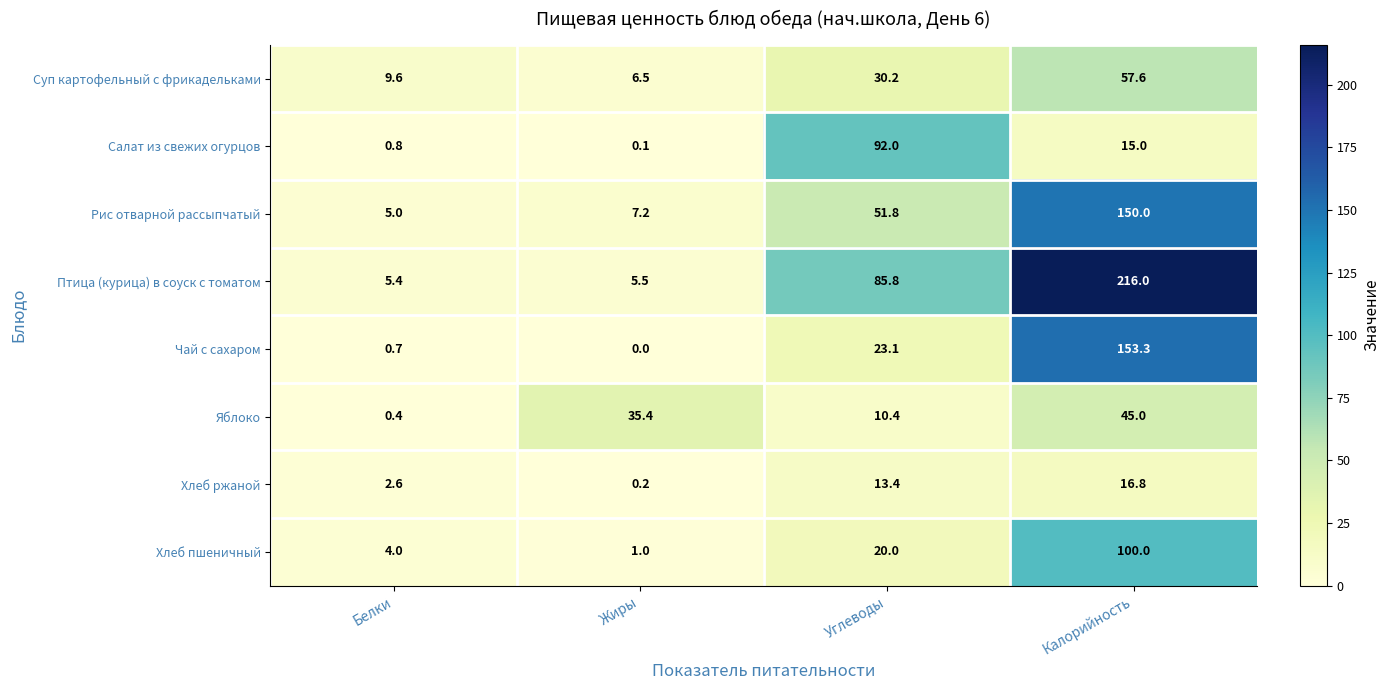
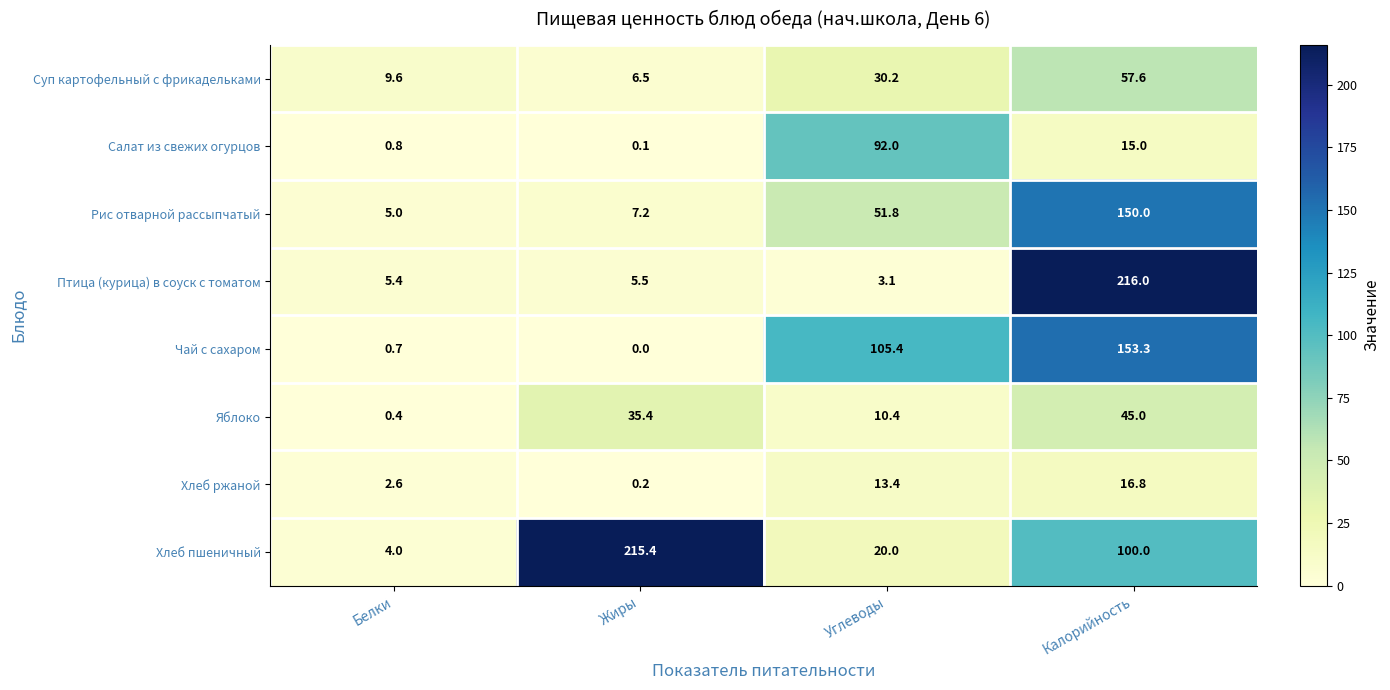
  {
    "Суп картофельный с фрикадельками": {
      "Белки": 9.6,
      "Жиры": 6.5,
      "Углеводы": 30.2,
      "Калорийность": 57.6
    },
    "Салат из свежих огурцов": {
      "Белки": 0.8,
      "Жиры": 0.1,
      "Углеводы": 92.0,
      "Калорийность": 15.0
    },
    "Рис отварной рассыпчатый": {
      "Белки": 5.0,
      "Жиры": 7.2,
      "Углеводы": 51.8,
      "Калорийность": 150.0
    },
    "Птица (курица) в соуск с томатом": {
      "Белки": 5.4,
      "Жиры": 5.5,
-     "Углеводы": 85.8,
+     "Углеводы": 3.1,
      "Калорийность": 216.0
    },
    "Чай с сахаром": {
      "Белки": 0.7,
      "Жиры": 0.0,
-     "Углеводы": 23.1,
+     "Углеводы": 105.4,
      "Калорийность": 153.3
    },
    "Яблоко": {
      "Белки": 0.4,
      "Жиры": 35.4,
      "Углеводы": 10.4,
      "Калорийность": 45.0
    },
    "Хлеб ржаной": {
      "Белки": 2.6,
      "Жиры": 0.2,
      "Углеводы": 13.4,
      "Калорийность": 16.8
    },
    "Хлеб пшеничный": {
      "Белки": 4.0,
-     "Жиры": 1.0,
+     "Жиры": 215.4,
      "Углеводы": 20.0,
      "Калорийность": 100.0
    }
  }
